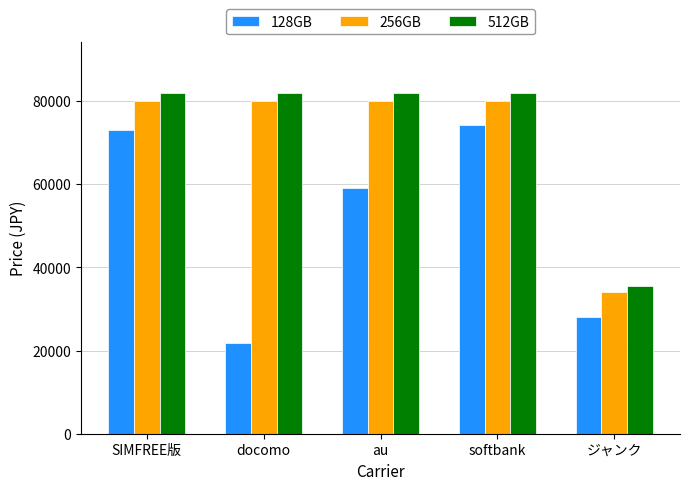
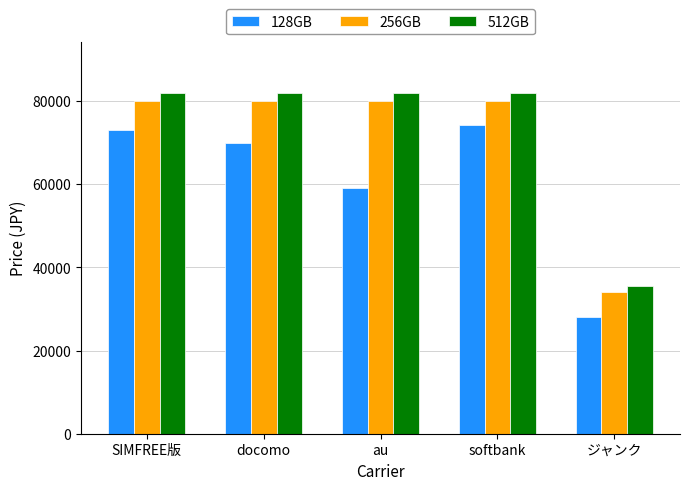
  {
    "128GB": {
      "SIMFREE版": 73000,
-     "docomo": 22000,
+     "docomo": 70000,
      "au": 59000,
      "softbank": 74000,
      "ジャンク": 28000
    },
    "256GB": {
      "SIMFREE版": 80000,
      "docomo": 80000,
      "au": 80000,
      "softbank": 80000,
      "ジャンク": 34000
    },
    "512GB": {
      "SIMFREE版": 82000,
      "docomo": 82000,
      "au": 82000,
      "softbank": 82000,
      "ジャンク": 36000
    }
  }
